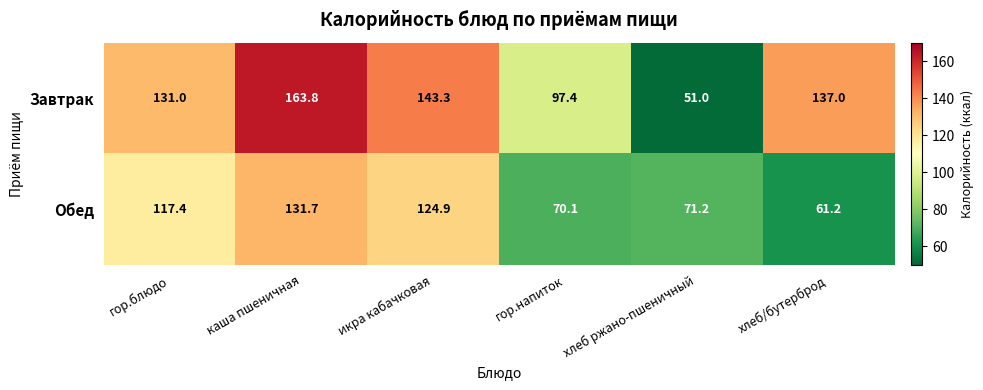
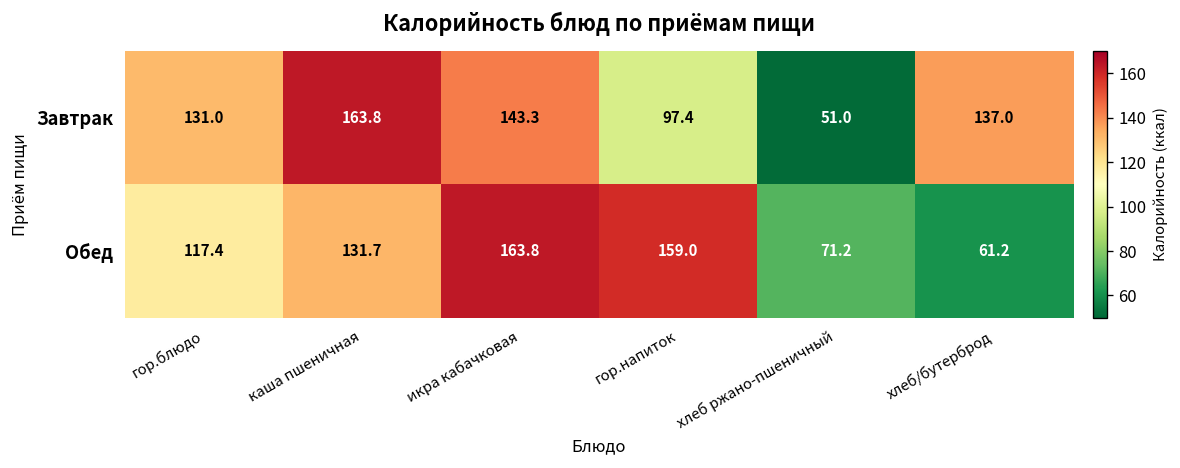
  {
    "Завтрак": {
      "гор.блюдо": 131.0,
      "каша пшеничная": 163.8,
      "икра кабачковая": 143.3,
      "гор.напиток": 97.4,
      "хлеб ржано-пшеничный": 51.0,
      "хлеб/бутерброд": 137.0
    },
    "Обед": {
      "гор.блюдо": 117.4,
      "каша пшеничная": 131.7,
-     "икра кабачковая": 124.9,
-     "гор.напиток": 70.1,
+     "икра кабачковая": 163.8,
+     "гор.напиток": 159.0,
      "хлеб ржано-пшеничный": 71.2,
      "хлеб/бутерброд": 61.2
    }
  }
